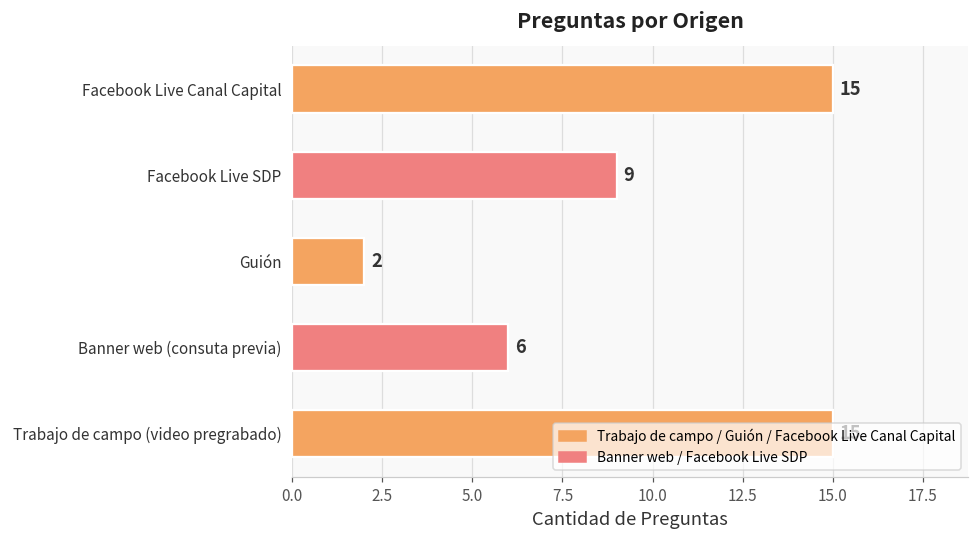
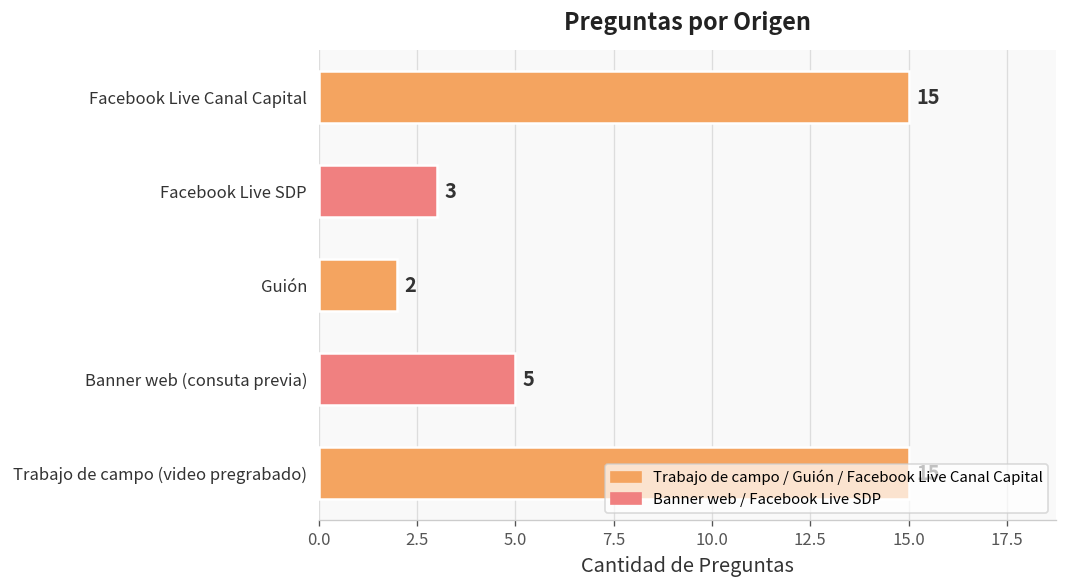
  {
    "Facebook Live Canal Capital": 15,
-   "Facebook Live SDP": 9,
+   "Facebook Live SDP": 3,
    "Guión": 2,
-   "Banner web (consuta previa)": 6
+   "Banner web (consuta previa)": 5
  }
